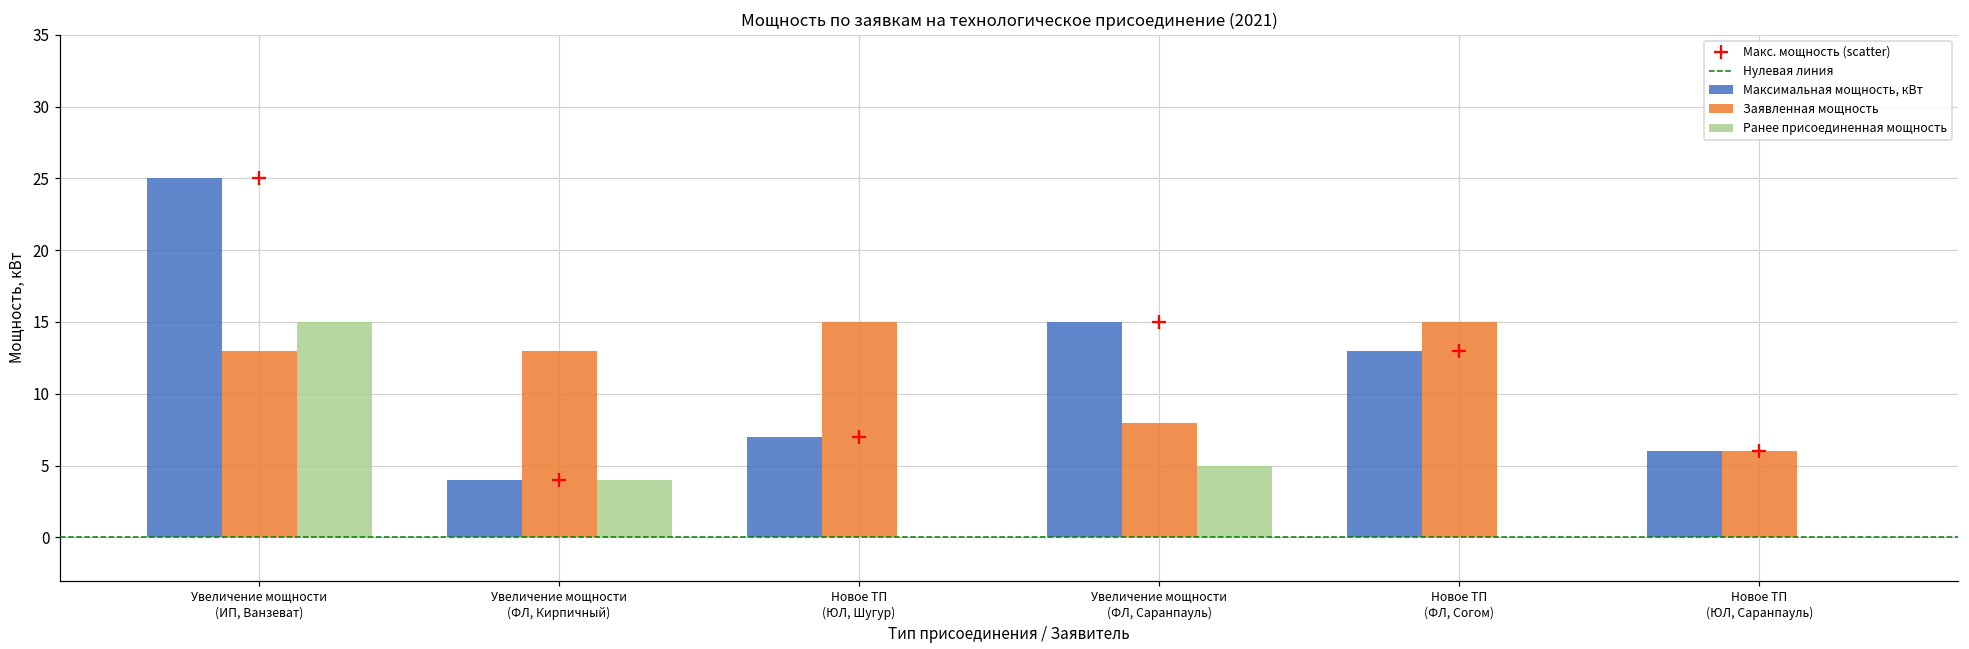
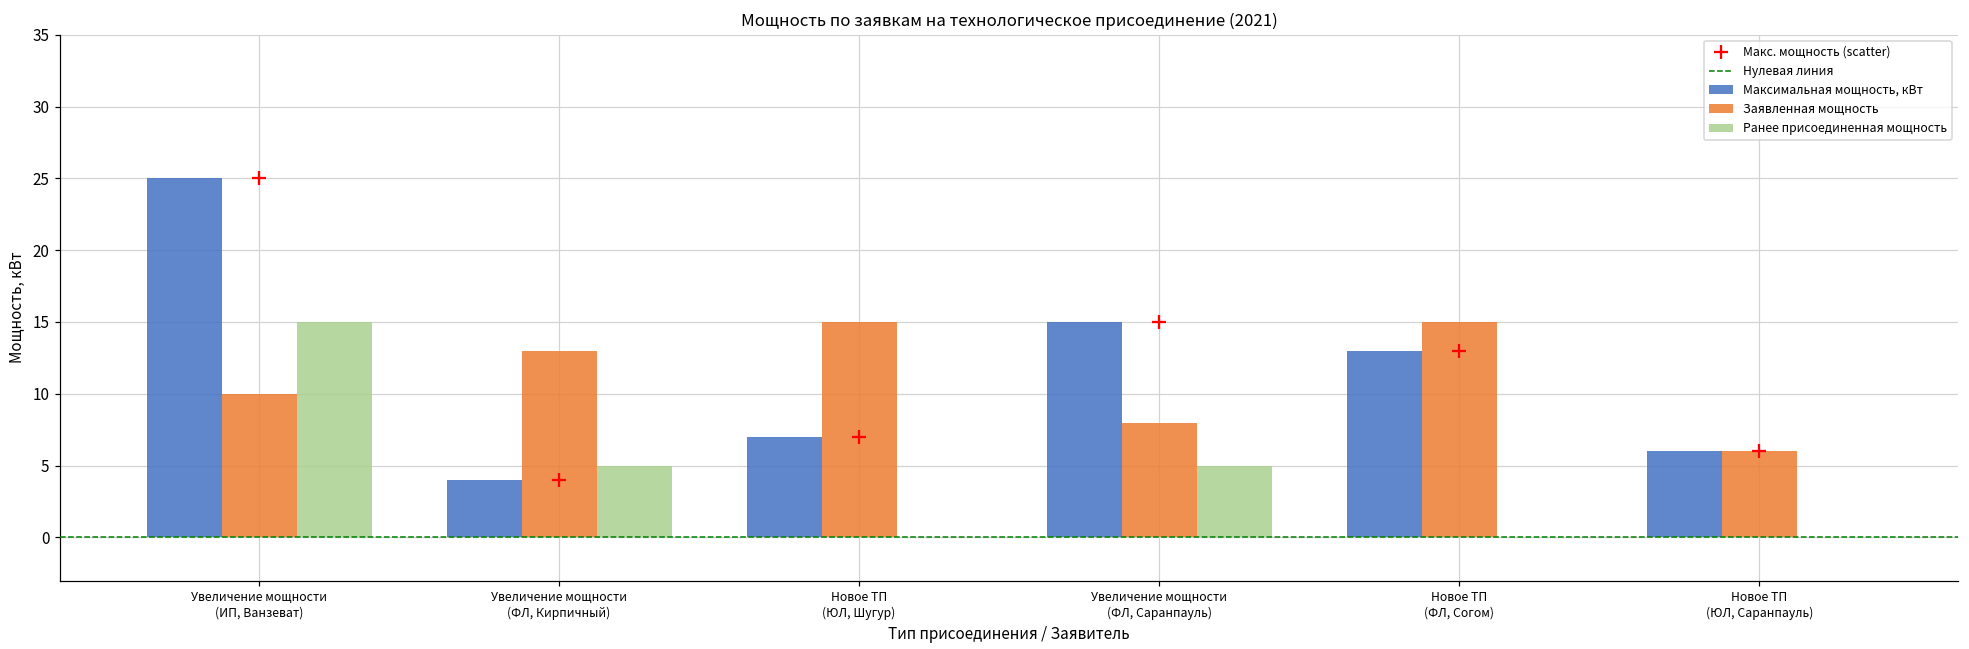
  {
    "Максимальная мощность, кВт": {
      "Увеличение мощности (ИП, Ванзеват)": 25,
      "Увеличение мощности (ФЛ, Кирпичный)": 4,
      "Новое ТП (ЮЛ, Шугур)": 7,
      "Увеличение мощности (ФЛ, Саранпауль)": 15,
      "Новое ТП (ФЛ, Согом)": 13,
      "Новое ТП (ЮЛ, Саранпауль)": 6
    },
    "Заявленная мощность": {
-     "Увеличение мощности (ИП, Ванзеват)": 13,
+     "Увеличение мощности (ИП, Ванзеват)": 10,
      "Увеличение мощности (ФЛ, Кирпичный)": 13,
      "Новое ТП (ЮЛ, Шугур)": 15,
      "Увеличение мощности (ФЛ, Саранпауль)": 8,
      "Новое ТП (ФЛ, Согом)": 15,
      "Новое ТП (ЮЛ, Саранпауль)": 6
    },
    "Ранее присоединенная мощность": {
      "Увеличение мощности (ИП, Ванзеват)": 15,
-     "Увеличение мощности (ФЛ, Кирпичный)": 4,
+     "Увеличение мощности (ФЛ, Кирпичный)": 5,
      "Новое ТП (ЮЛ, Шугур)": 0,
      "Увеличение мощности (ФЛ, Саранпауль)": 5,
      "Новое ТП (ФЛ, Согом)": 0,
      "Новое ТП (ЮЛ, Саранпауль)": 0
    }
  }
